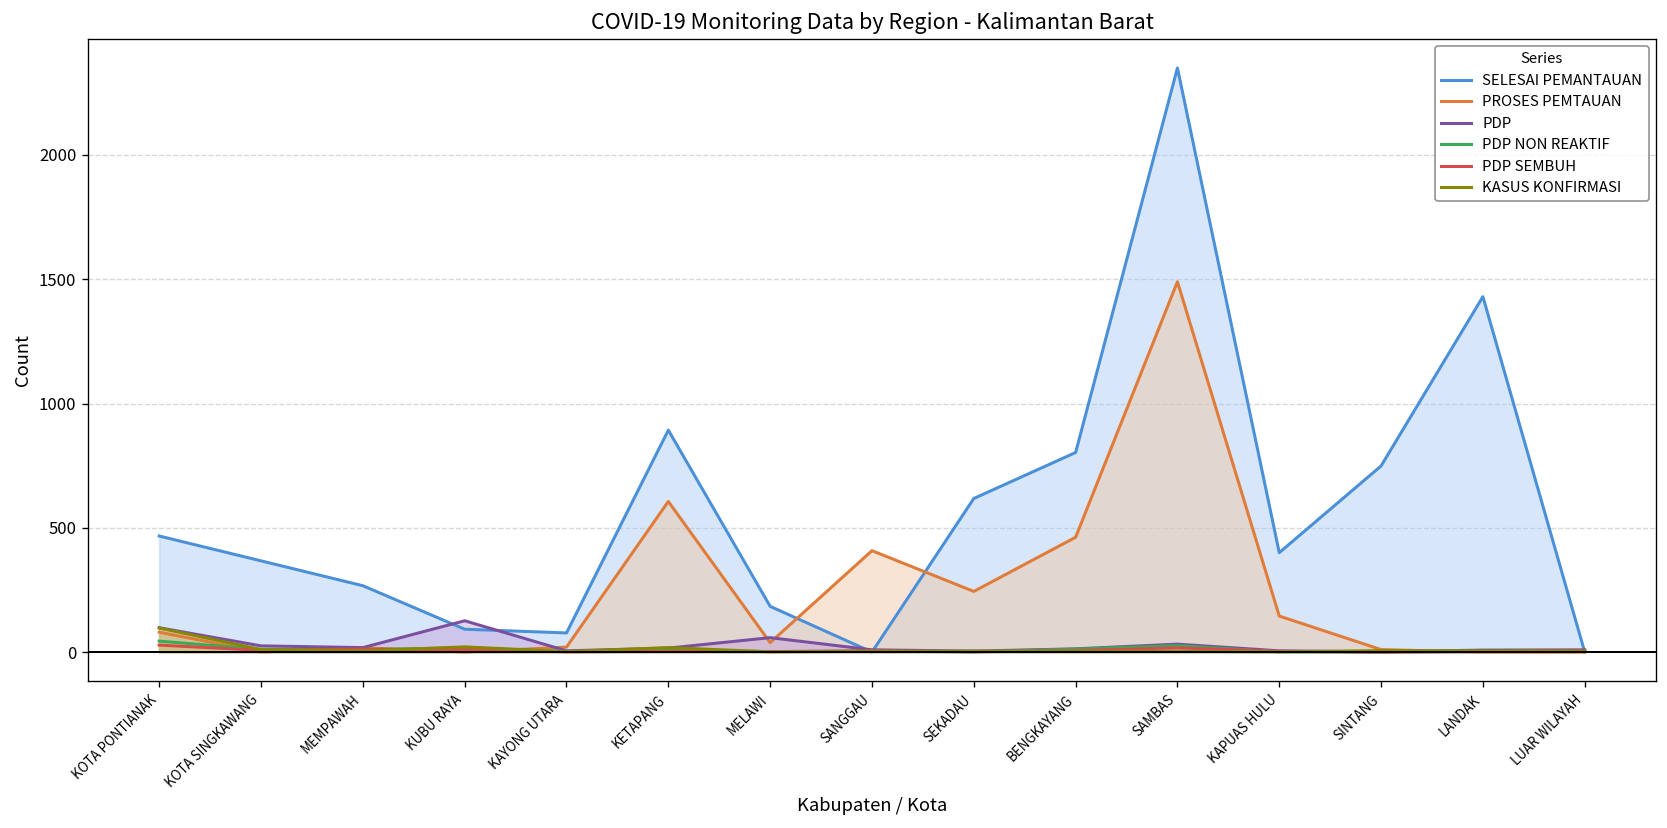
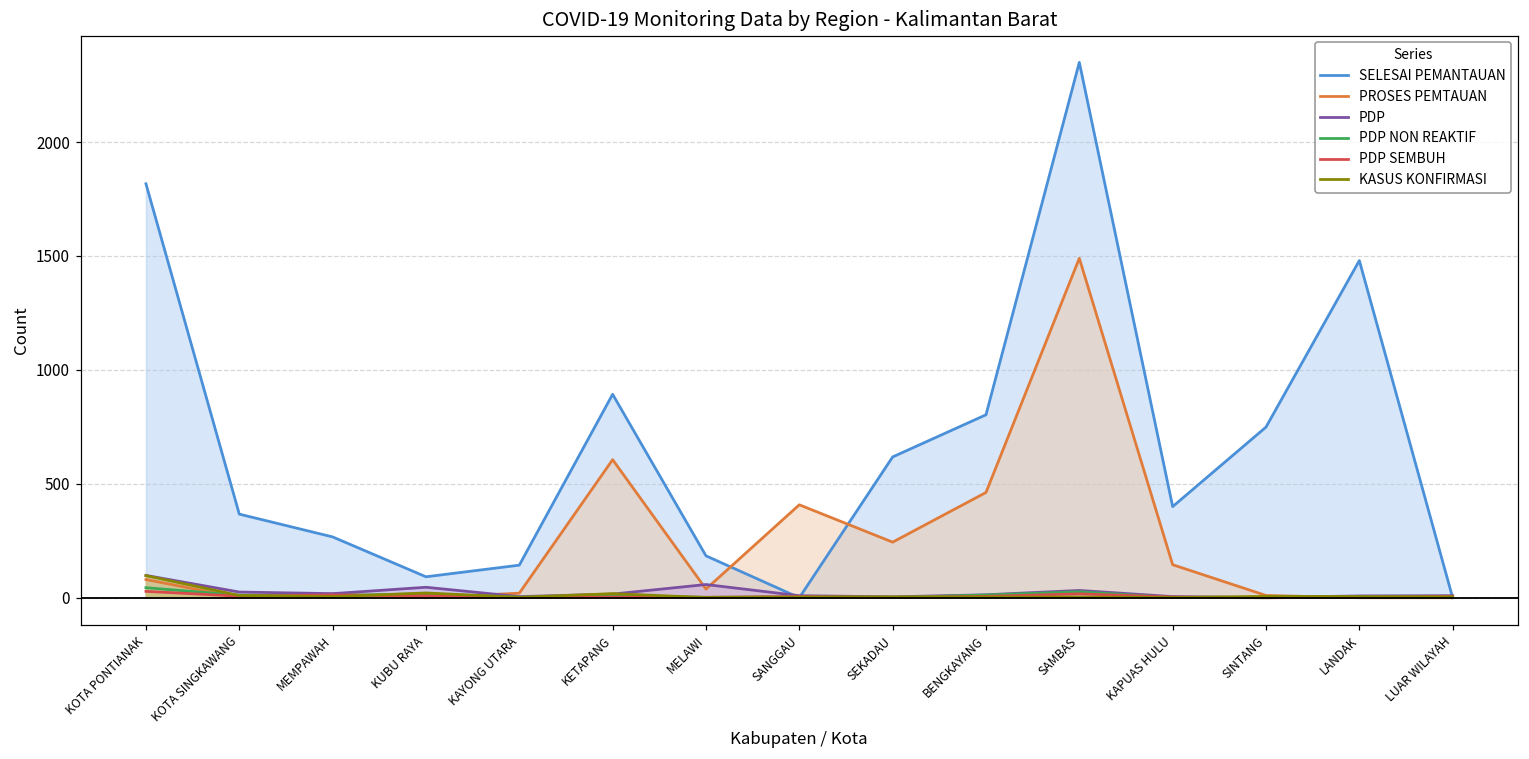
  {
    "SELESAI PEMANTAUAN": {
-     "KOTA PONTIANAK": 470,
+     "KOTA PONTIANAK": 1820,
      "KOTA SINGKAWANG": 370,
      "MEMPAWAH": 270,
      "KUBU RAYA": 90,
-     "KAYONG UTARA": 80,
+     "KAYONG UTARA": 140,
      "KETAPANG": 890,
      "MELAWI": 180,
      "SEKADAU": 620,
      "BENGKAYANG": 800,
      "SAMBAS": 2350,
      "KAPUAS HULU": 400,
      "SINTANG": 750,
-     "LANDAK": 1430
+     "LANDAK": 1480
    },
    "PDP": {
      "KOTA SINGKAWANG": 30,
-     "KUBU RAYA": 130,
+     "KUBU RAYA": 50,
      "MELAWI": 60
    },
    "PDP NON REAKTIF": {
      "KOTA PONTIANAK": 40
    },
    "KASUS KONFIRMASI": {
      "SAMBAS": 0
    }
  }
